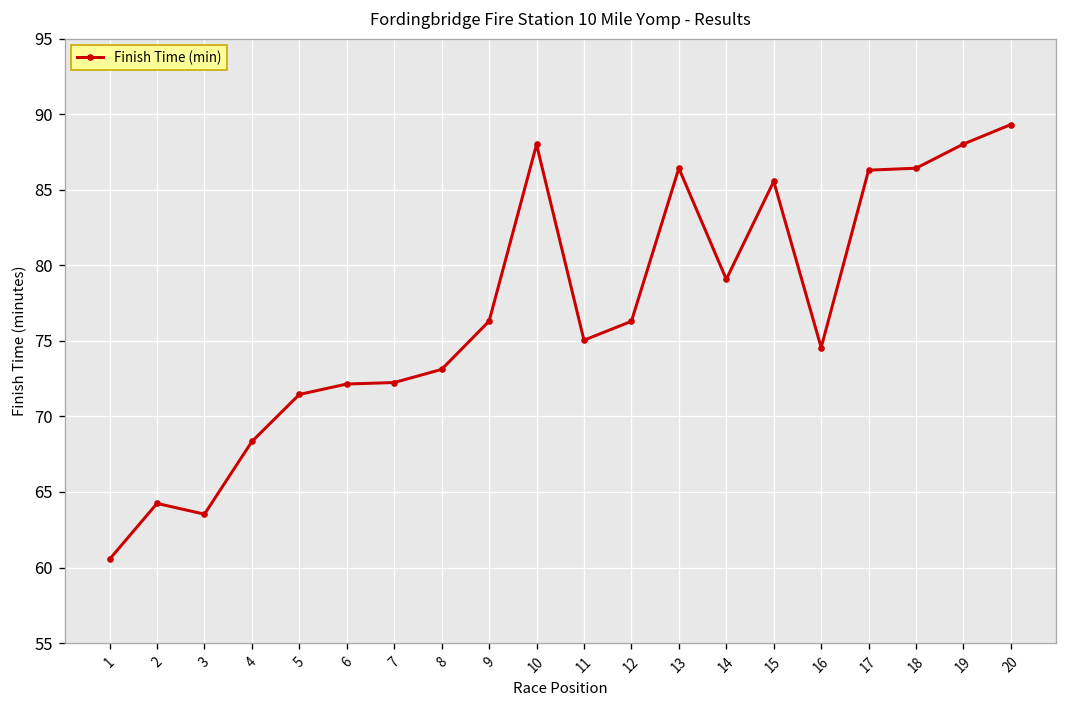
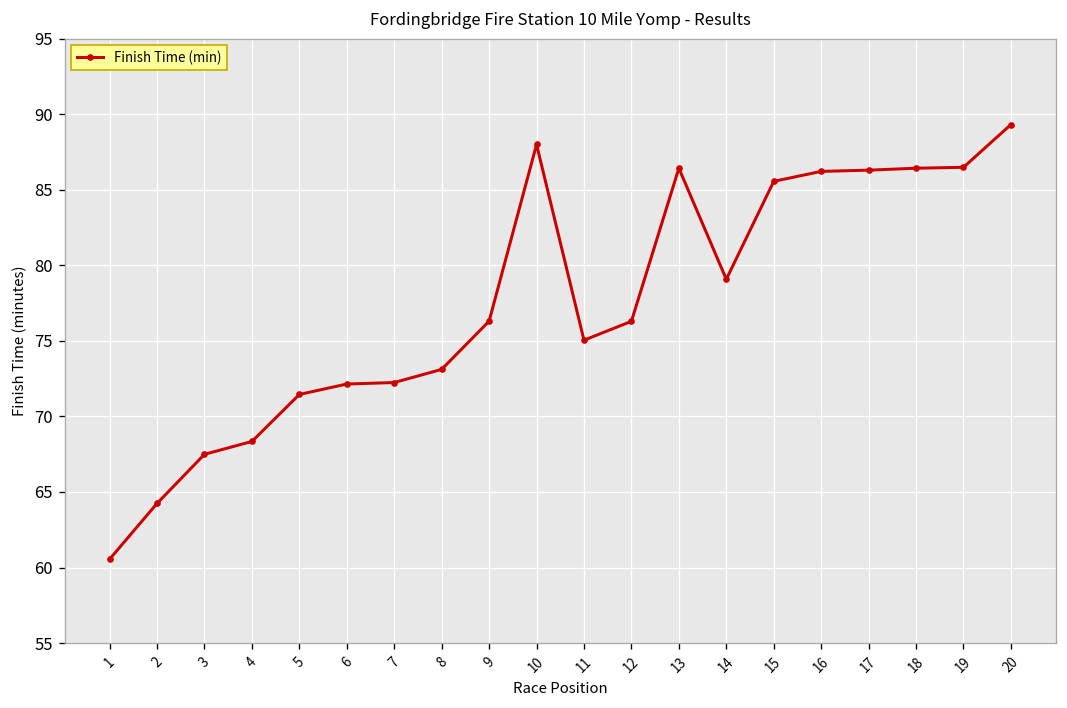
  {
    "1": 60.6,
    "2": 64.2,
-   "3": 63.5,
+   "3": 67.5,
    "4": 68.3,
    "5": 71.5,
    "6": 72.1,
    "7": 72.2,
    "8": 73.1,
    "9": 76.3,
    "10": 88.0,
    "11": 75.0,
    "12": 76.3,
    "13": 86.4,
    "14": 79.1,
    "15": 85.6,
-   "16": 74.6,
+   "16": 86.2,
    "17": 86.3,
    "18": 86.4,
-   "19": 88.0,
+   "19": 86.5,
    "20": 89.3
  }
